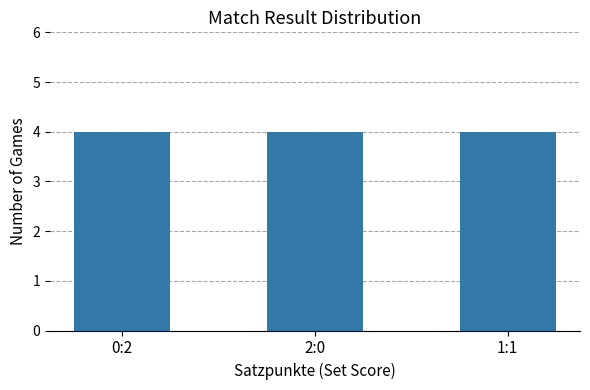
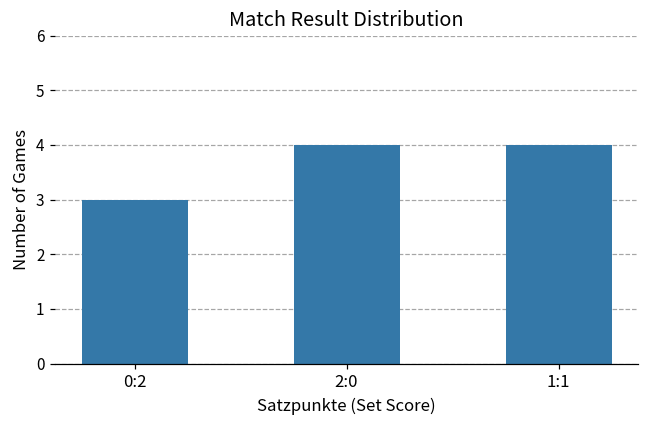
  {
-   "0:2": 4,
+   "0:2": 3,
    "2:0": 4,
    "1:1": 4
  }
